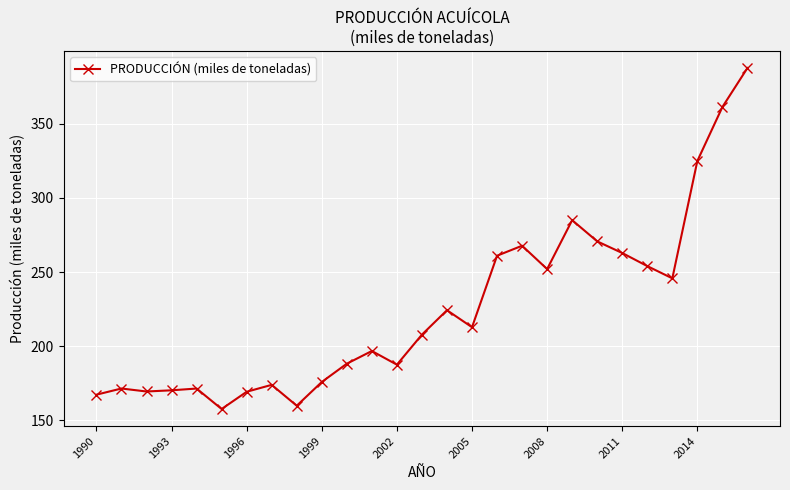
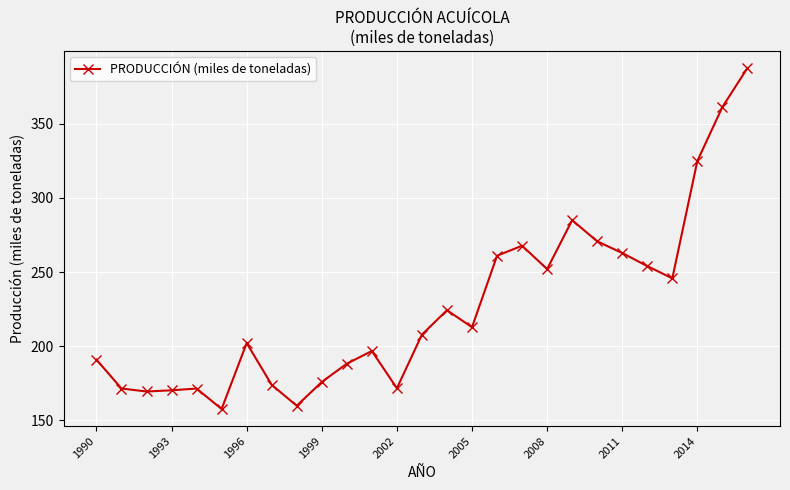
  {
-   "1990": 167,
+   "1990": 191,
    "1993": 170,
-   "1996": 169,
+   "1996": 202,
    "1999": 176,
-   "2002": 187,
+   "2002": 172,
    "2005": 213,
    "2008": 252,
    "2011": 263,
    "2014": 325
  }
